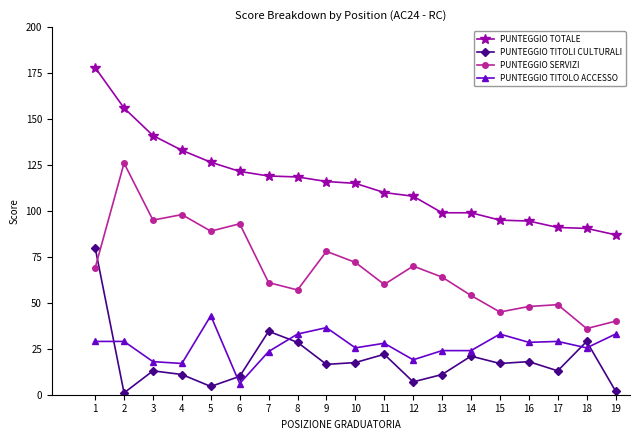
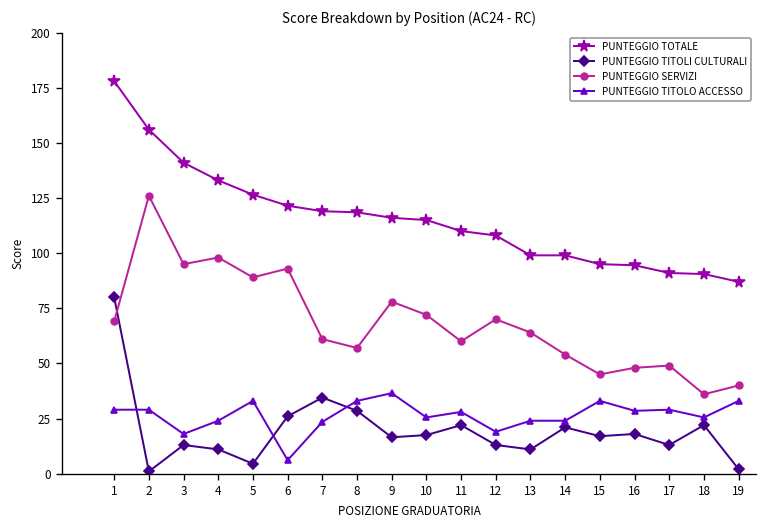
  {
    "PUNTEGGIO TITOLI CULTURALI": {
      "1": 80,
      "2": 1,
      "3": 13,
      "4": 11,
      "5": 5,
-     "6": 10,
+     "6": 26,
      "7": 35,
      "8": 29,
      "9": 17,
      "10": 18,
      "11": 22,
-     "12": 7,
+     "12": 13,
      "13": 11,
      "14": 21,
      "15": 17,
      "16": 18,
      "17": 13,
-     "18": 29,
+     "18": 22,
      "19": 2
    },
    "PUNTEGGIO TITOLO ACCESSO": {
      "1": 29,
      "2": 29,
      "3": 18,
-     "4": 17,
-     "5": 43,
+     "4": 24,
+     "5": 33,
      "6": 6,
      "7": 24,
      "8": 33,
      "9": 37,
      "10": 26,
      "11": 28,
      "12": 19,
      "13": 24,
      "14": 24,
      "15": 33,
      "16": 29,
      "17": 29,
      "18": 26,
      "19": 33
    }
  }
